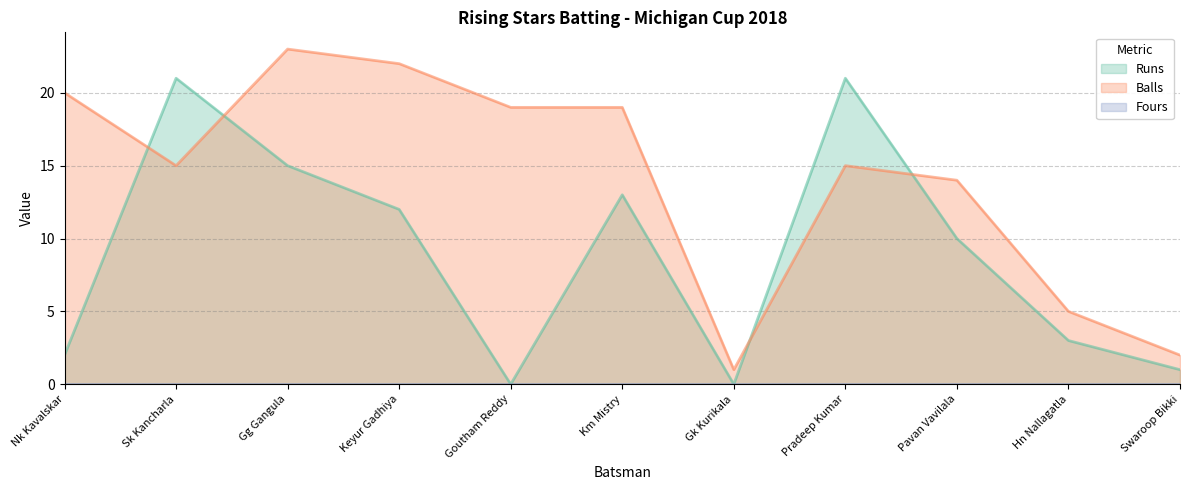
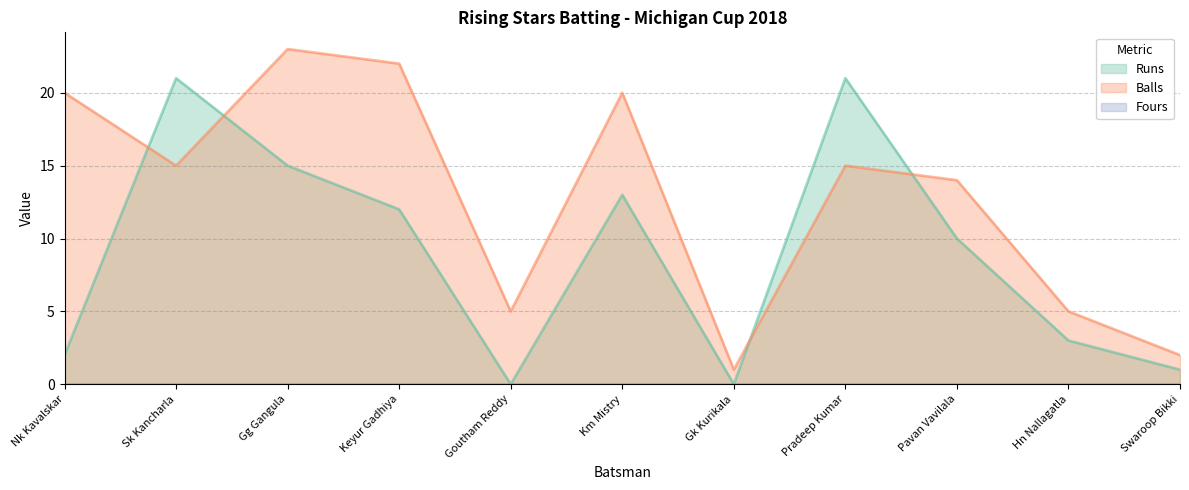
  {
    "Balls": {
      "Nk Kavalskar": 20,
      "Sk Kancharla": 15,
      "Gg Gangula": 23,
      "Keyur Gadhiya": 22,
-     "Goutham Reddy": 19,
-     "Km Mistry": 19,
+     "Goutham Reddy": 5,
+     "Km Mistry": 20,
      "Gk Kurikala": 1,
      "Pradeep Kumar": 15,
      "Pavan Vavilala": 14,
      "Hn Nallagatla": 5,
      "Swaroop Bikki": 2
    }
  }
